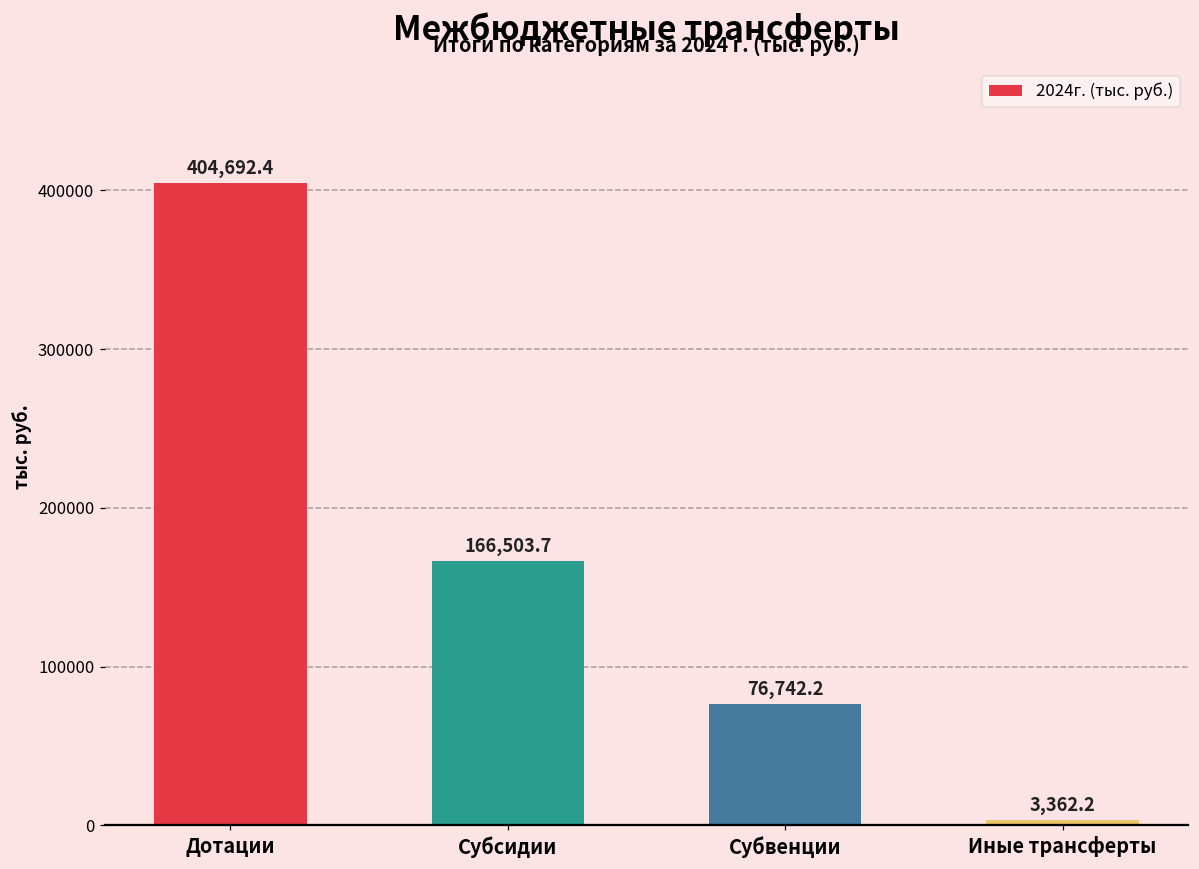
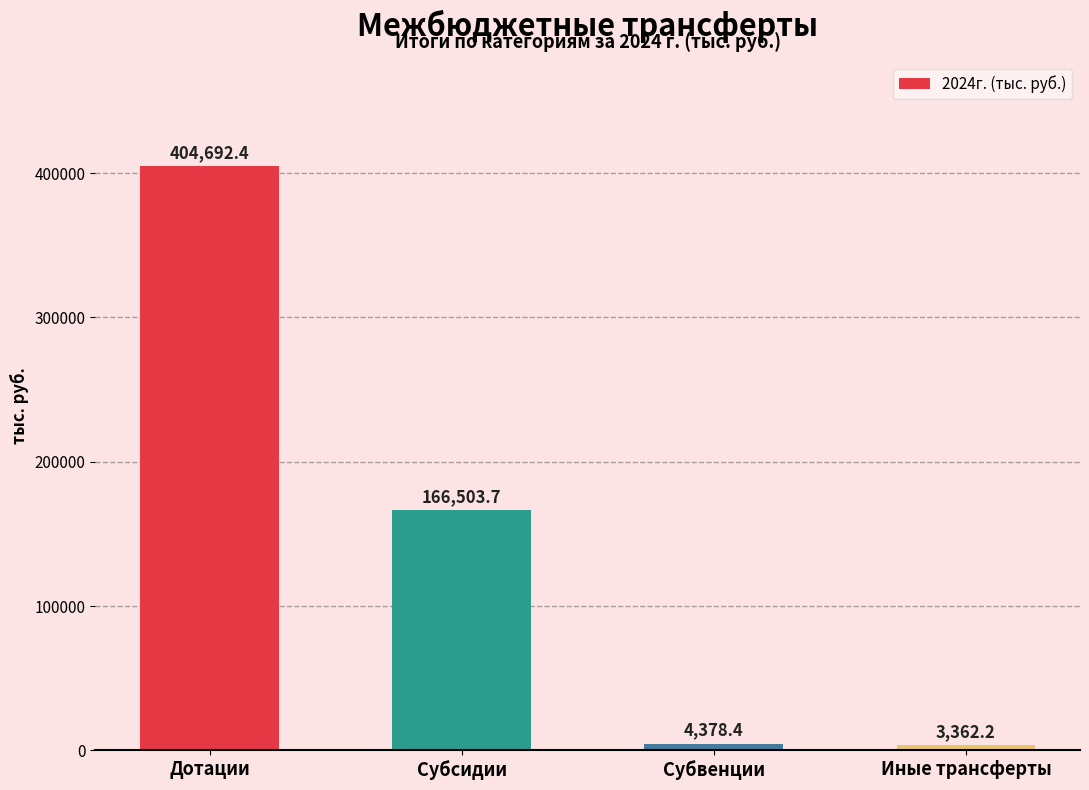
  {
    "Дотации": "404,692.4",
    "Субсидии": "166,503.7",
-   "Субвенции": "76,742.2",
+   "Субвенции": "4,378.4",
    "Иные трансферты": "3,362.2"
  }
